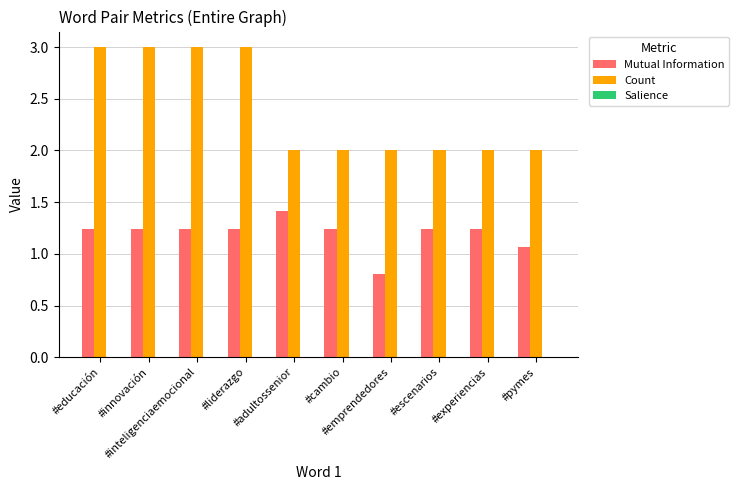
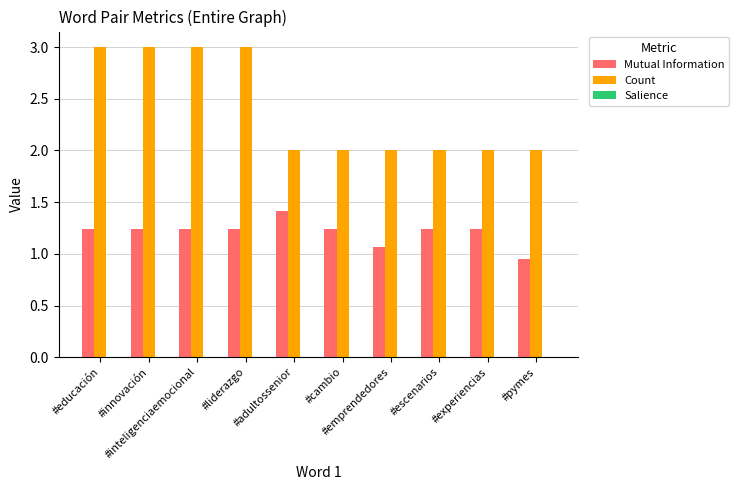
  {
    "Mutual Information": {
      "#educación": 1.24,
      "#innovación": 1.24,
      "#inteligenciaemocional": 1.24,
      "#liderazgo": 1.24,
      "#adultossenior": 1.41,
      "#cambio": 1.24,
-     "#emprendedores": 0.81,
+     "#emprendedores": 1.06,
      "#escenarios": 1.24,
      "#experiencias": 1.24,
-     "#pymes": 1.06
+     "#pymes": 0.95
    },
    "Count": {
      "#educación": 3.00,
      "#innovación": 3.00,
      "#inteligenciaemocional": 3.00,
      "#liderazgo": 3.00,
      "#adultossenior": 2.00,
      "#cambio": 2.00,
      "#emprendedores": 2.00,
      "#escenarios": 2.00,
      "#experiencias": 2.00,
      "#pymes": 2.00
    },
    "Salience": {
      "#educación": 0.00,
      "#innovación": 0.00,
      "#inteligenciaemocional": 0.00,
      "#liderazgo": 0.00
    }
  }
